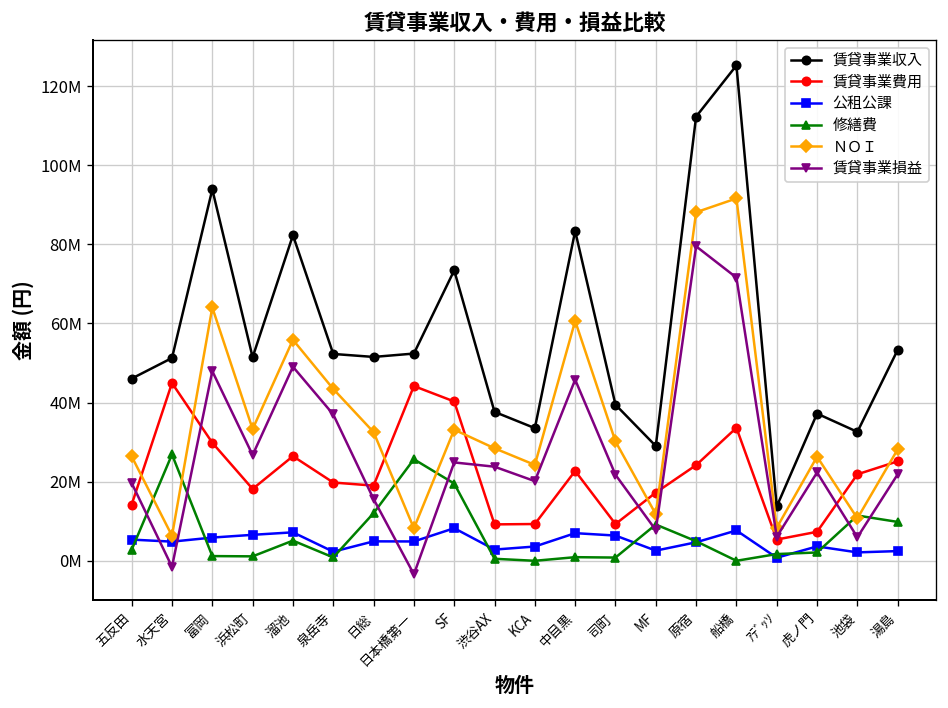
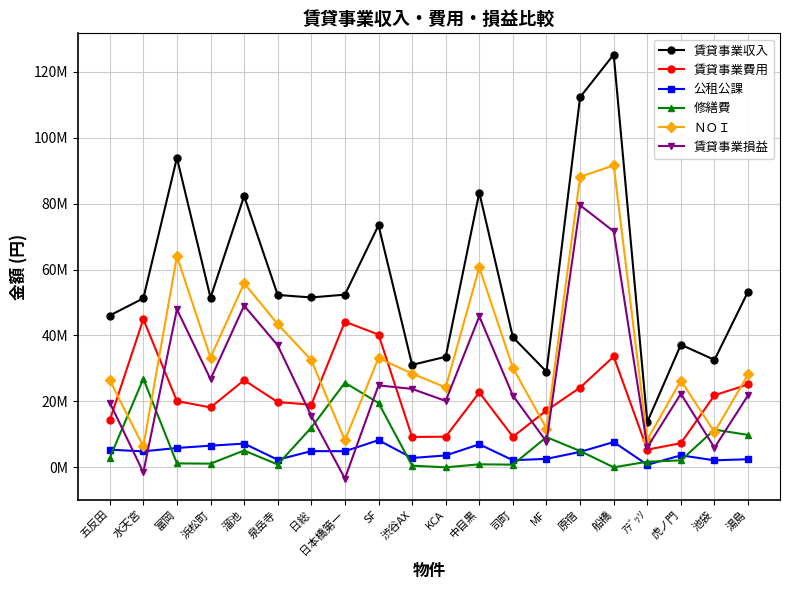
  {
    "賃貸事業収入": {
      "五反田": 46000000,
      "水天宮": 51000000,
      "富岡": 94000000,
      "浜松町": 51000000,
      "溜池": 82000000,
      "泉岳寺": 52000000,
      "日総": 52000000,
      "日本橋第一": 52000000,
      "SF": 73000000,
-     "渋谷AX": 38000000,
+     "渋谷AX": 31000000,
      "KCA": 34000000,
      "中目黒": 83000000,
      "司町": 39000000,
      "MF": 29000000,
      "原宿": 112000000,
      "船橋": 125000000,
      "ｱﾃﾞｯｿ": 14000000,
      "虎ノ門": 37000000,
      "池袋": 33000000,
      "湯島": 53000000
    },
    "賃貸事業費用": {
      "五反田": 14000000,
      "水天宮": 45000000,
-     "富岡": 30000000,
+     "富岡": 20000000,
      "浜松町": 18000000,
      "溜池": 26000000,
      "泉岳寺": 20000000,
      "日総": 19000000,
      "日本橋第一": 44000000,
      "SF": 40000000,
      "渋谷AX": 9000000,
      "KCA": 9000000,
      "中目黒": 23000000,
      "司町": 9000000,
      "MF": 17000000,
      "原宿": 24000000,
      "船橋": 34000000,
      "虎ノ門": 7000000,
      "池袋": 22000000,
      "湯島": 25000000
    },
    "公租公課": {
      "五反田": 5000000,
      "水天宮": 5000000,
      "富岡": 6000000,
      "浜松町": 7000000,
      "溜池": 7000000,
      "泉岳寺": 2000000,
      "日総": 5000000,
      "日本橋第一": 5000000,
      "SF": 8000000,
      "渋谷AX": 3000000,
      "KCA": 4000000,
      "中目黒": 7000000,
-     "司町": 6000000,
+     "司町": 2000000,
      "MF": 3000000,
      "船橋": 8000000,
      "ｱﾃﾞｯｿ": 1000000,
      "虎ノ門": 4000000,
      "池袋": 2000000,
      "湯島": 2000000
    },
    "修繕費": {
      "五反田": 3000000,
      "水天宮": 27000000,
      "富岡": 1000000,
      "浜松町": 1000000,
      "溜池": 5000000,
      "泉岳寺": 1000000,
      "日総": 12000000,
      "日本橋第一": 26000000,
      "SF": 20000000,
      "渋谷AX": 1000000,
      "KCA": 0,
      "中目黒": 1000000,
      "司町": 1000000,
      "MF": 9000000,
      "船橋": 0,
      "ｱﾃﾞｯｿ": 2000000,
      "虎ノ門": 2000000,
      "湯島": 10000000
    },
    "ＮＯＩ": {
      "五反田": 26000000,
      "水天宮": 6000000,
      "富岡": 64000000,
      "浜松町": 33000000,
      "溜池": 56000000,
      "泉岳寺": 43000000,
      "日総": 33000000,
      "日本橋第一": 8000000,
      "SF": 33000000,
      "渋谷AX": 28000000,
      "KCA": 24000000,
      "中目黒": 61000000,
      "司町": 30000000,
      "MF": 12000000,
      "原宿": 88000000,
      "船橋": 92000000,
      "ｱﾃﾞｯｿ": 8000000,
      "虎ノ門": 26000000,
      "湯島": 28000000
    },
    "賃貸事業損益": {
      "五反田": 20000000,
      "水天宮": -2000000,
      "富岡": 48000000,
      "浜松町": 27000000,
      "溜池": 49000000,
      "泉岳寺": 37000000,
      "日総": 16000000,
      "日本橋第一": -3000000,
      "SF": 25000000,
      "渋谷AX": 24000000,
      "KCA": 20000000,
      "中目黒": 46000000,
      "司町": 22000000,
      "MF": 8000000,
      "原宿": 79000000,
      "船橋": 72000000,
      "虎ノ門": 22000000,
      "池袋": 6000000,
      "湯島": 22000000
    }
  }
